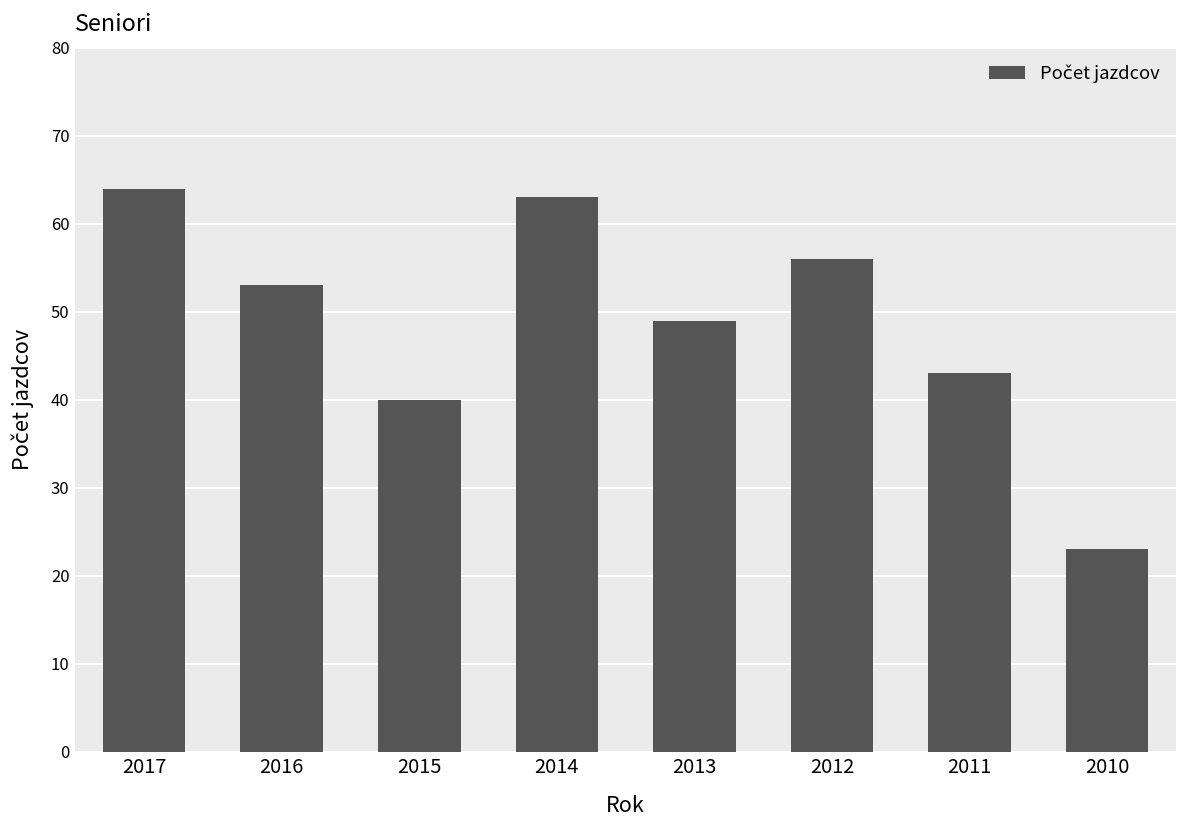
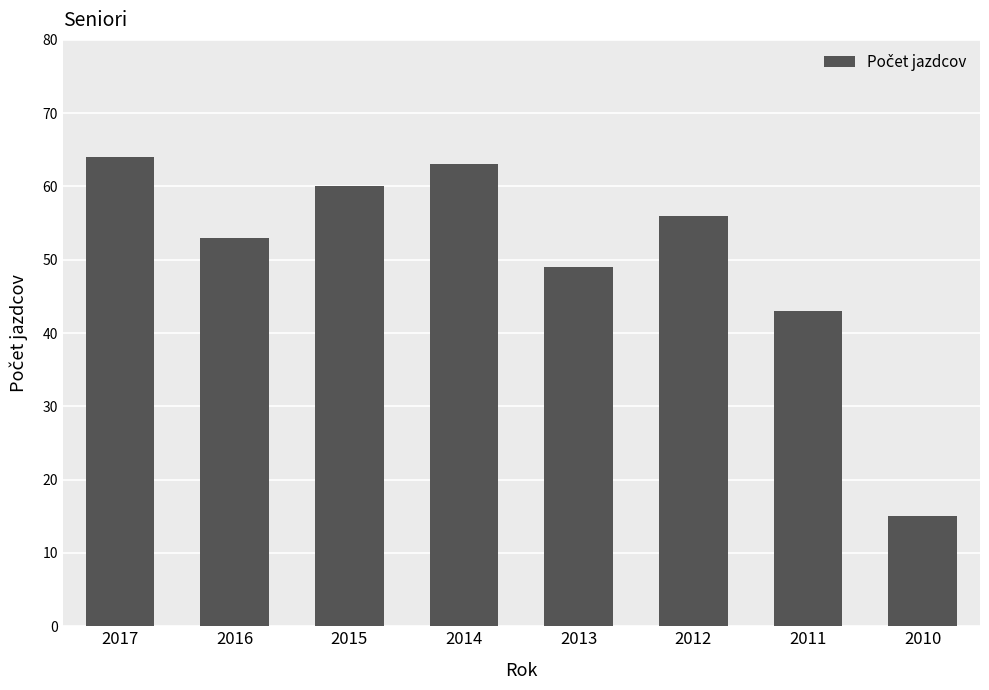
  {
    "2017": 64,
    "2016": 53,
-   "2015": 40,
+   "2015": 60,
    "2014": 63,
    "2013": 49,
    "2012": 56,
    "2011": 43,
-   "2010": 23
+   "2010": 15
  }
